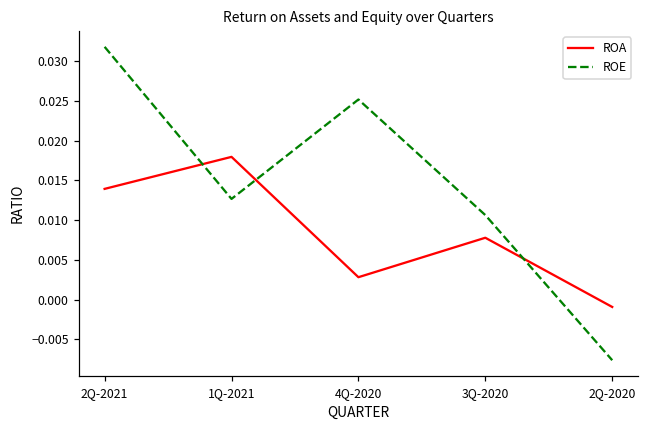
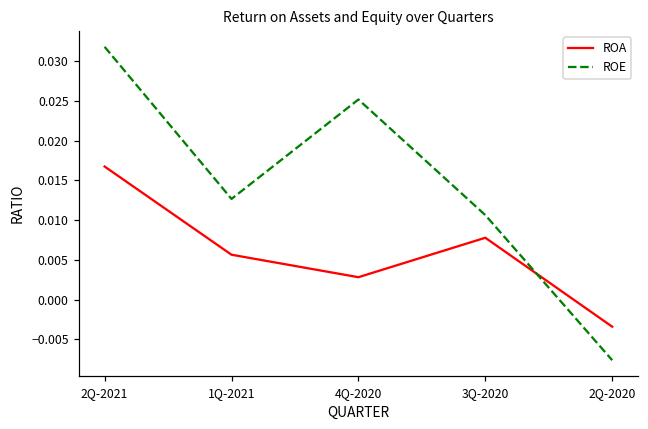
  {
    "ROA": {
-     "2Q-2021": 0.014,
-     "1Q-2021": 0.018,
+     "2Q-2021": 0.017,
+     "1Q-2021": 0.006,
      "4Q-2020": 0.003,
      "3Q-2020": 0.008,
-     "2Q-2020": -0.001
+     "2Q-2020": -0.003
    },
    "ROE": {
      "2Q-2021": 0.032,
      "1Q-2021": 0.013,
      "4Q-2020": 0.025,
      "3Q-2020": 0.011,
      "2Q-2020": -0.008
    }
  }
